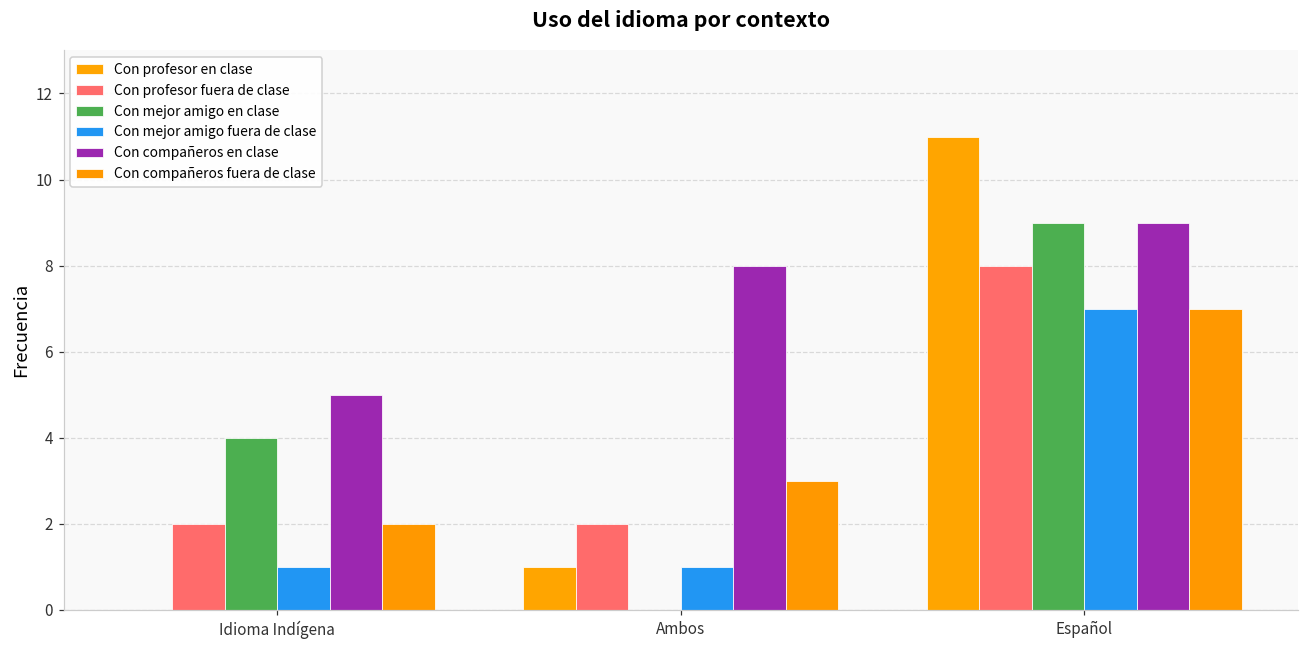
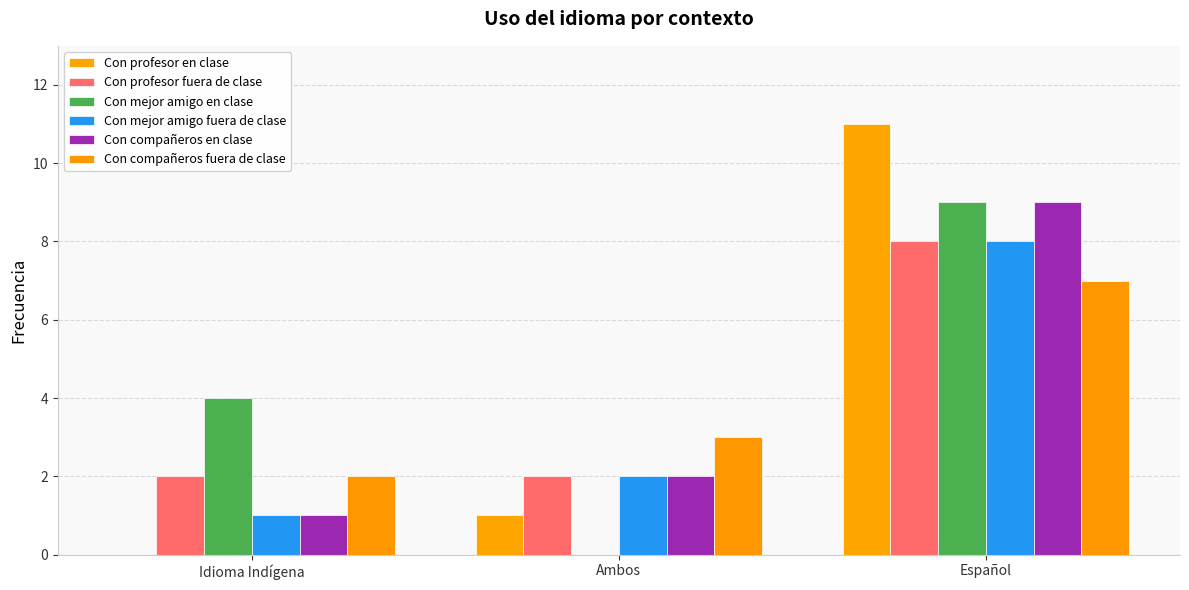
  {
    "Con profesor fuera de clase": {
      "Idioma Indígena": 2,
      "Ambos": 2,
      "Español": 8
    },
    "Con mejor amigo en clase": {
      "Idioma Indígena": 4,
      "Ambos": 0,
      "Español": 9
    },
    "Con mejor amigo fuera de clase": {
      "Idioma Indígena": 1,
-     "Ambos": 1,
-     "Español": 7
+     "Ambos": 2,
+     "Español": 8
    },
    "Con compañeros en clase": {
-     "Idioma Indígena": 5,
-     "Ambos": 8,
+     "Idioma Indígena": 1,
+     "Ambos": 2,
      "Español": 9
    }
  }
